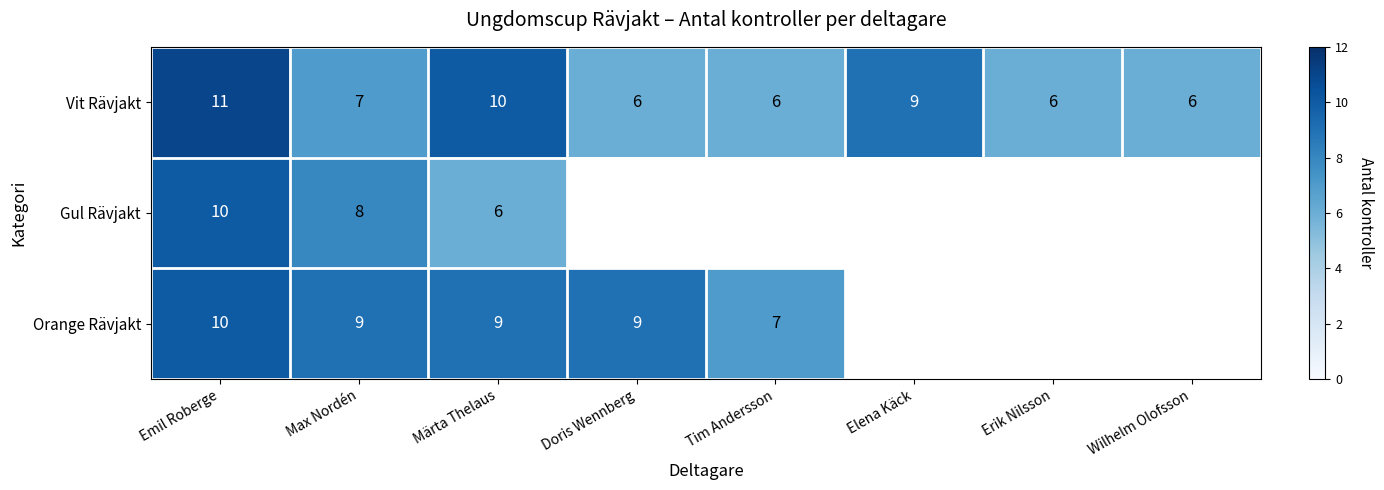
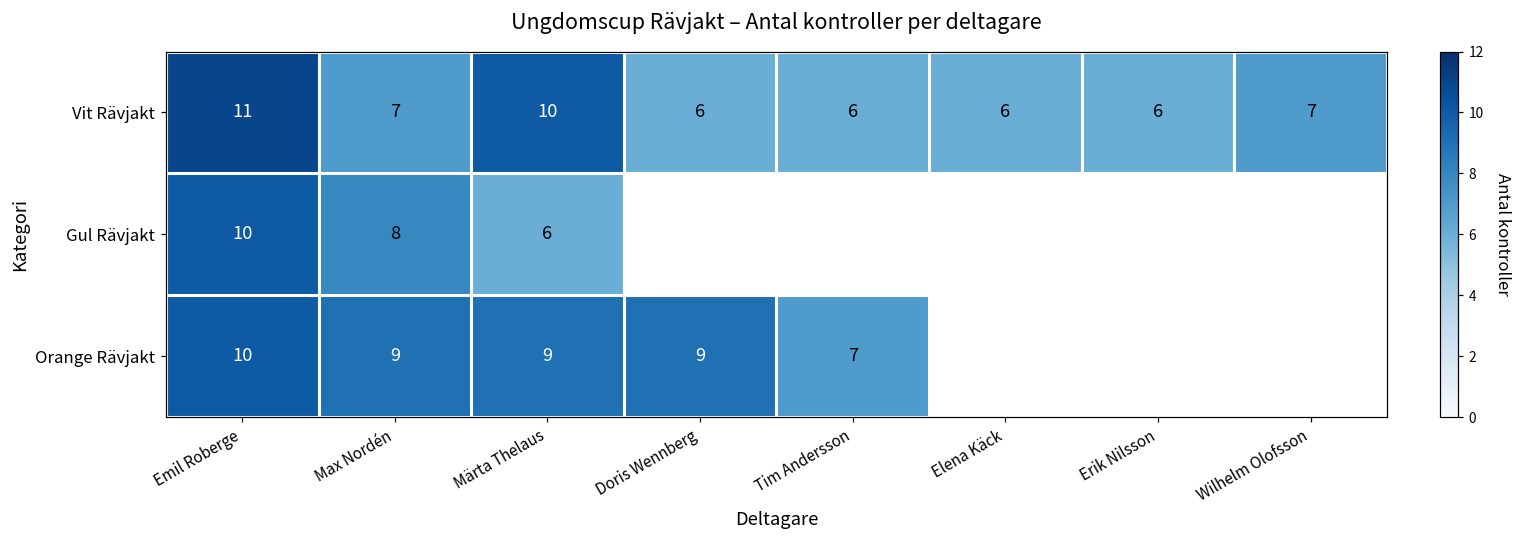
  {
    "Vit Rävjakt": {
      "Emil Roberge": 11,
      "Max Nordén": 7,
      "Märta Thelaus": 10,
      "Doris Wennberg": 6,
      "Tim Andersson": 6,
-     "Elena Käck": 9,
+     "Elena Käck": 6,
      "Erik Nilsson": 6,
-     "Wilhelm Olofsson": 6
+     "Wilhelm Olofsson": 7
    },
    "Gul Rävjakt": {
      "Emil Roberge": 10,
      "Max Nordén": 8,
      "Märta Thelaus": 6
    },
    "Orange Rävjakt": {
      "Emil Roberge": 10,
      "Max Nordén": 9,
      "Märta Thelaus": 9,
      "Doris Wennberg": 9,
      "Tim Andersson": 7
    }
  }
